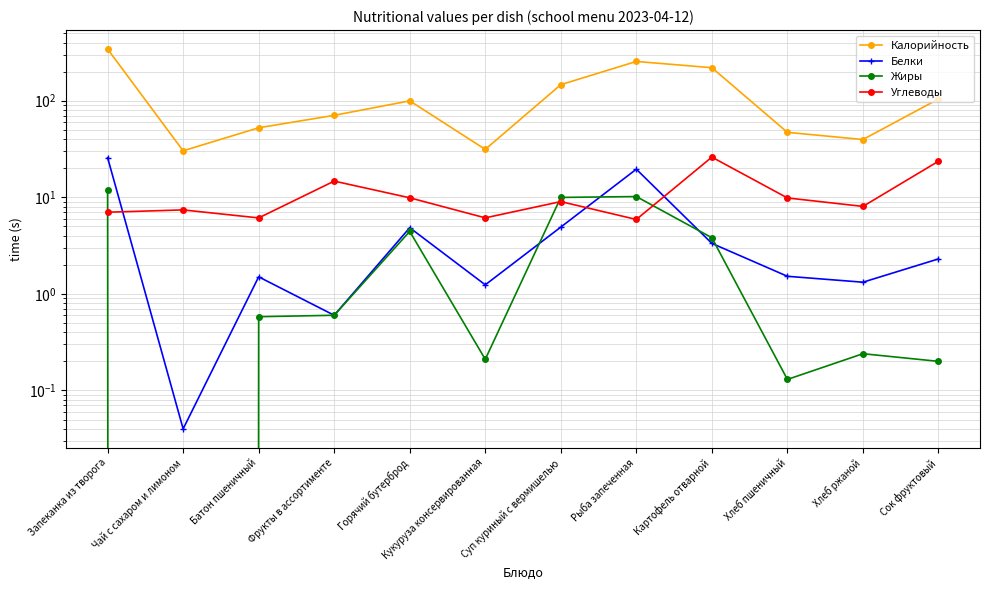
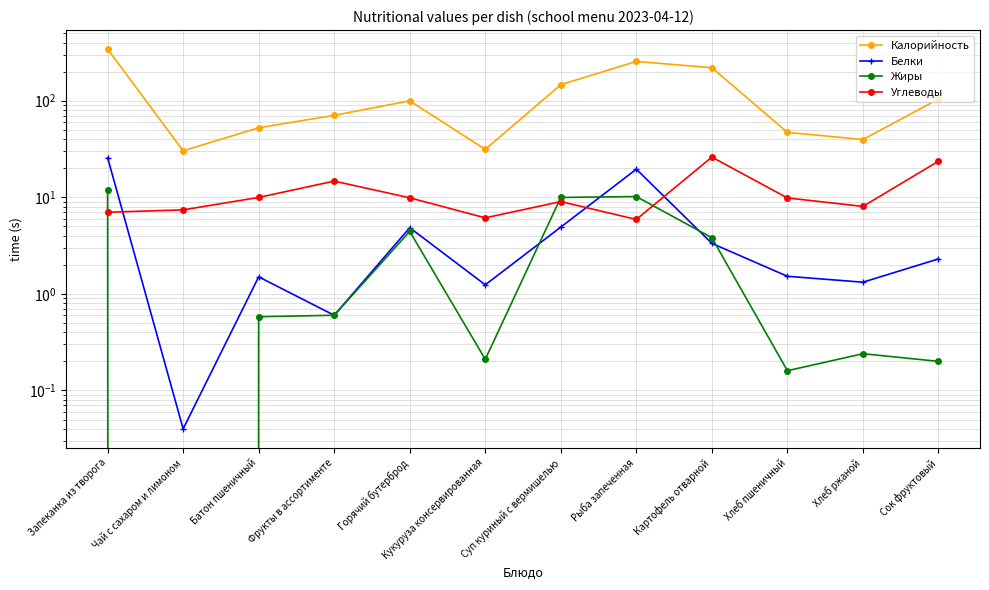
  {
    "Калорийность": {
      "Запеканка из творога": 340,
      "Чай с сахаром и лимоном": 30,
      "Батон пшеничный": 50,
      "Фрукты в ассортименте": 70,
      "Горячий бутерброд": 100,
      "Кукуруза консервированная": 31,
      "Суп куриный с вермишелью": 150,
      "Рыба запеченная": 250,
      "Картофель отварной": 220,
      "Хлеб пшеничный": 50,
      "Хлеб ржаной": 40
    },
    "Белки": {
      "Запеканка из творога": 26,
      "Чай с сахаром и лимоном": 0.04,
      "Батон пшеничный": 1.5,
      "Горячий бутерброд": 5,
      "Кукуруза консервированная": 1.2,
      "Суп куриный с вермишелью": 5,
      "Рыба запеченная": 20,
      "Картофель отварной": 3.3,
      "Хлеб пшеничный": 1.5,
      "Хлеб ржаной": 1.3,
      "Сок фруктовый": 2.3
    },
    "Жиры": {
      "Запеканка из творога": 12,
      "Батон пшеничный": 0.6,
      "Горячий бутерброд": 4,
      "Кукуруза консервированная": 0.21,
      "Суп куриный с вермишелью": 10,
      "Рыба запеченная": 10,
      "Картофель отварной": 3.8,
-     "Хлеб пшеничный": 0.13,
+     "Хлеб пшеничный": 0.16,
      "Хлеб ржаной": 0.24,
      "Сок фруктовый": 0.20
    },
    "Углеводы": {
      "Запеканка из творога": 7,
      "Чай с сахаром и лимоном": 7,
-     "Батон пшеничный": 6,
+     "Батон пшеничный": 10,
      "Фрукты в ассортименте": 15,
      "Горячий бутерброд": 10,
      "Кукуруза консервированная": 6,
      "Суп куриный с вермишелью": 9,
      "Рыба запеченная": 6,
      "Картофель отварной": 26,
      "Хлеб пшеничный": 10,
      "Хлеб ржаной": 8,
      "Сок фруктовый": 24
    }
  }
